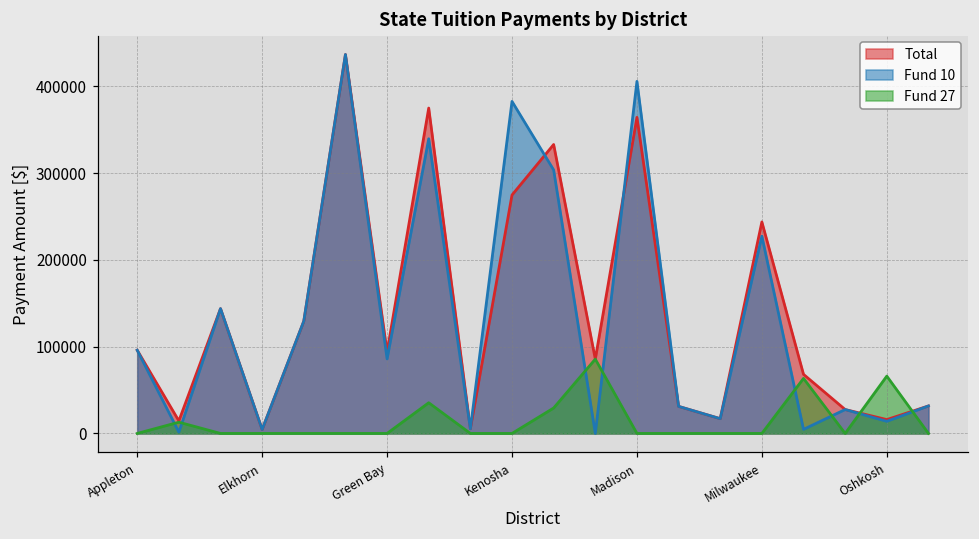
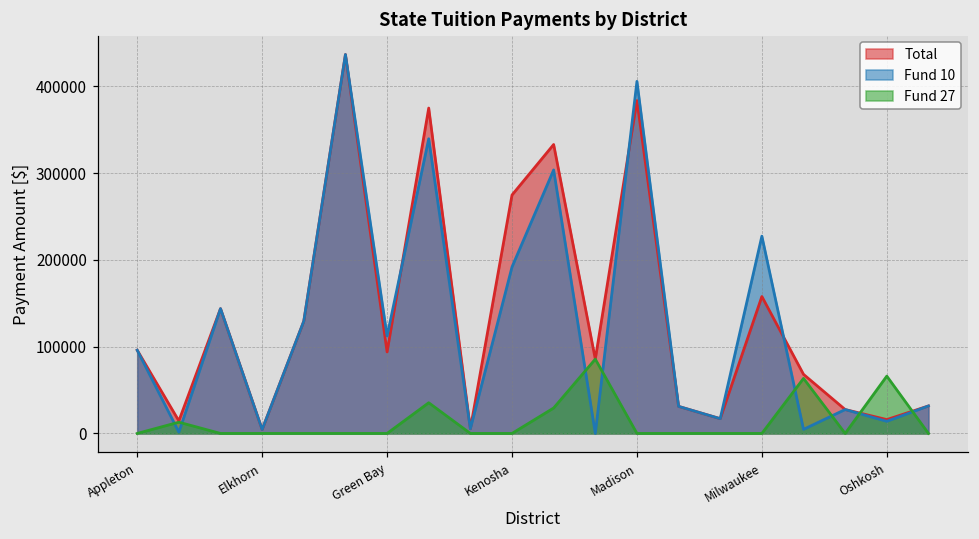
  {
    "Total": {
      "Green Bay": 90000,
      "Kenosha": 270000,
-     "Madison": 360000,
-     "Milwaukee": 240000
+     "Madison": 380000,
+     "Milwaukee": 160000
    },
    "Fund 10": {
-     "Green Bay": 90000,
-     "Kenosha": 380000,
+     "Green Bay": 110000,
+     "Kenosha": 190000,
      "Madison": 410000,
      "Milwaukee": 230000
    },
    "Fund 27": {
      "Appleton": 0,
      "Elkhorn": 0,
      "Green Bay": 0,
      "Kenosha": 0,
      "Madison": 0,
      "Milwaukee": 0,
      "Oshkosh": 70000
    }
  }
